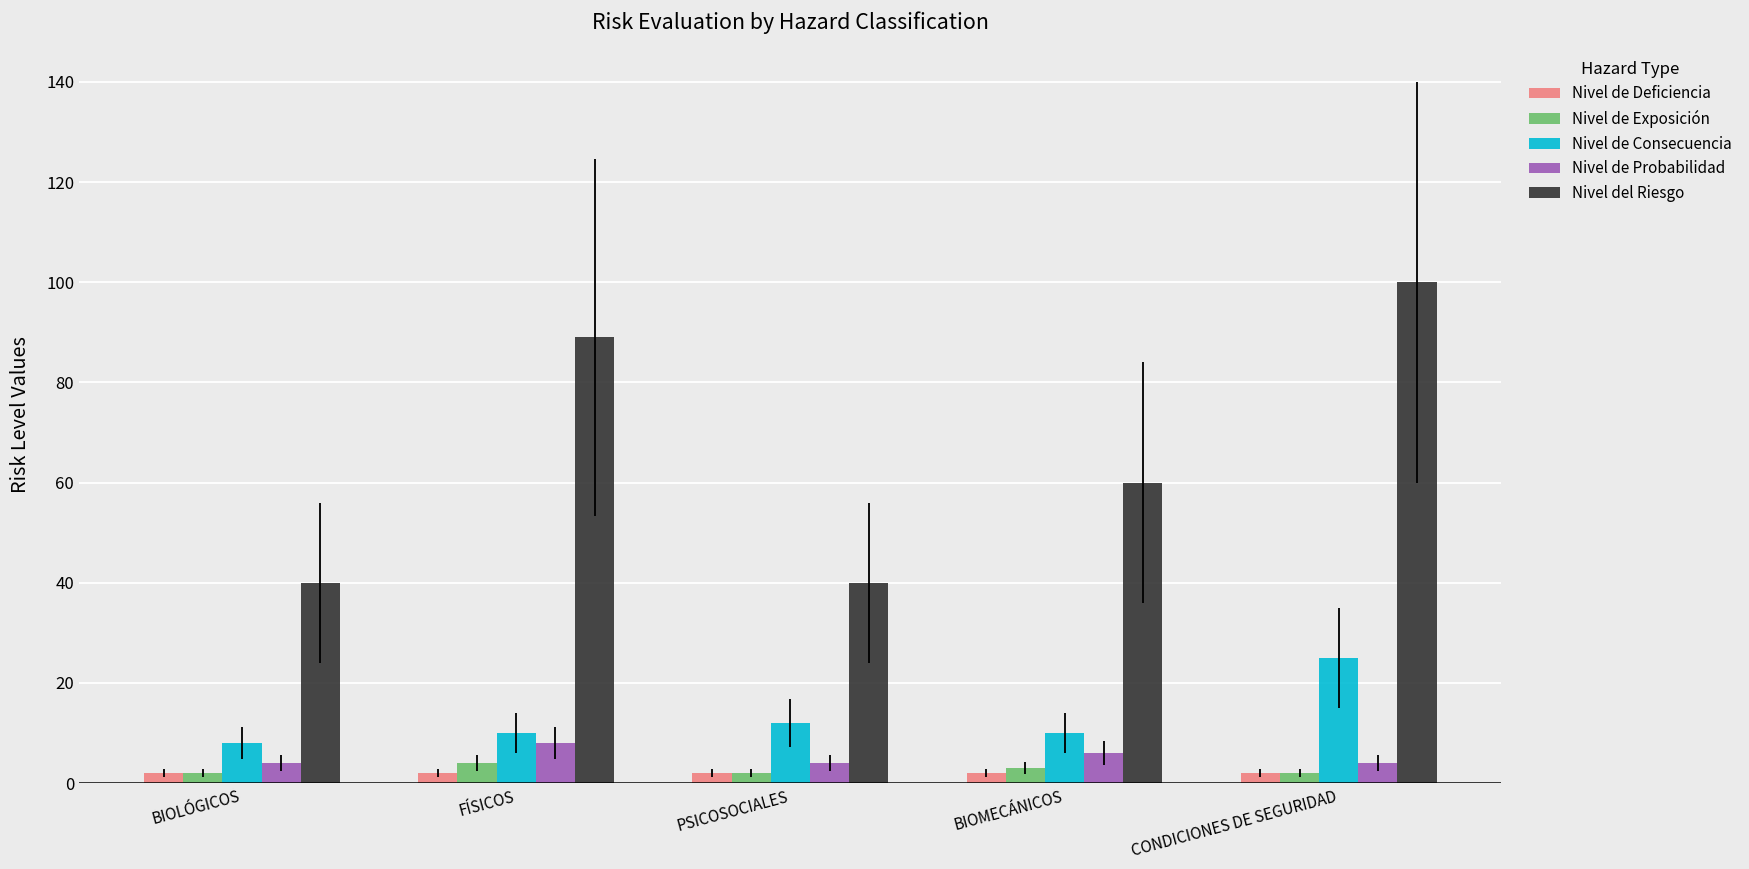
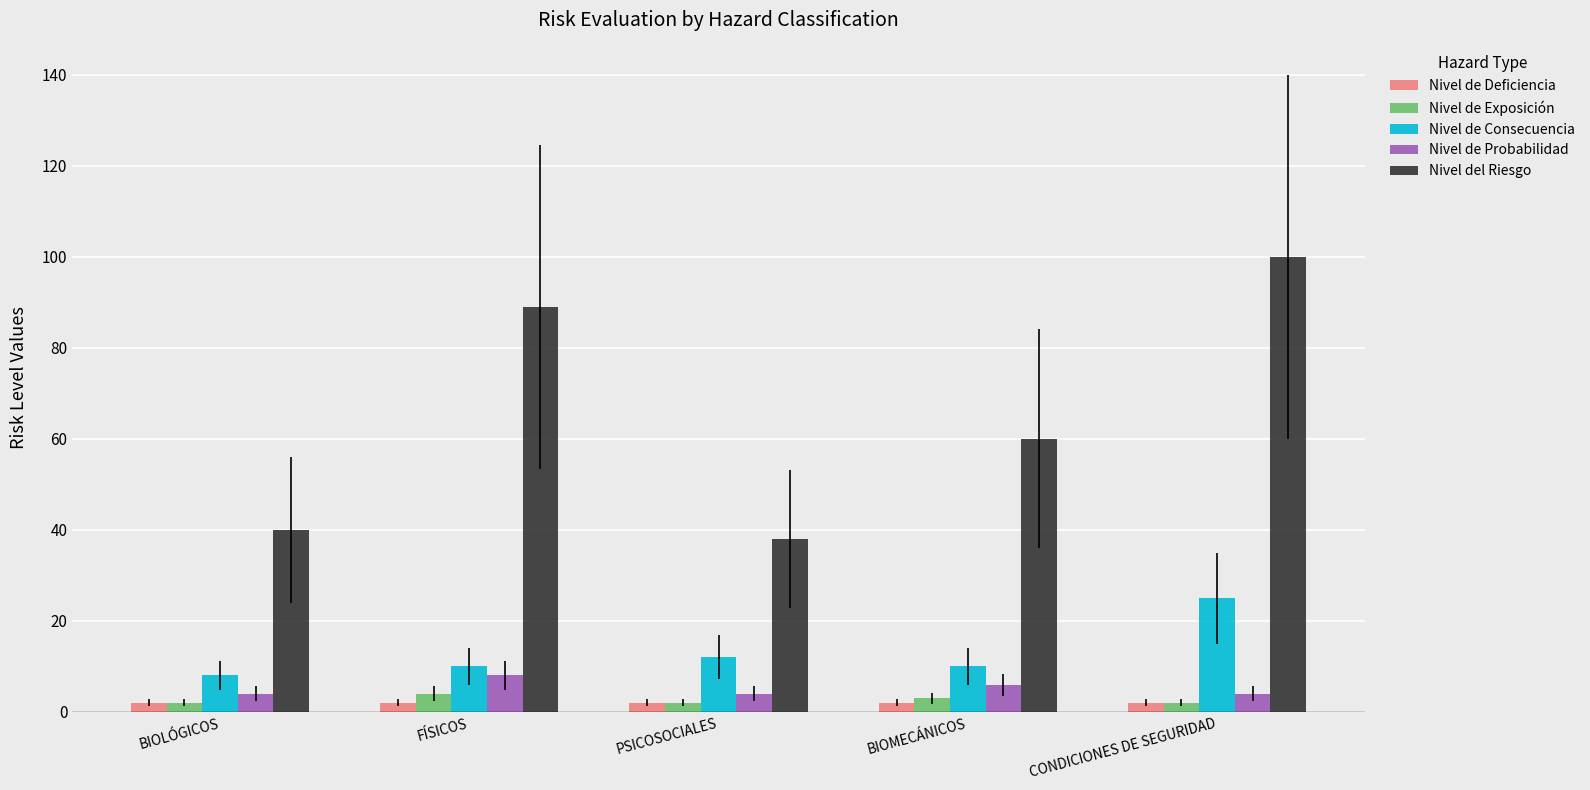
  {
    "Nivel de Deficiencia": {
      "BIOLÓGICOS": 2,
      "FÍSICOS": 2,
      "PSICOSOCIALES": 2,
      "BIOMECÁNICOS": 2,
      "CONDICIONES DE SEGURIDAD": 2
    },
    "Nivel de Exposición": {
      "BIOLÓGICOS": 2,
      "FÍSICOS": 4,
      "PSICOSOCIALES": 2,
      "BIOMECÁNICOS": 3,
      "CONDICIONES DE SEGURIDAD": 2
    },
    "Nivel de Consecuencia": {
      "BIOLÓGICOS": 8,
      "FÍSICOS": 10,
      "PSICOSOCIALES": 12,
      "BIOMECÁNICOS": 10,
      "CONDICIONES DE SEGURIDAD": 25
    },
    "Nivel de Probabilidad": {
      "BIOLÓGICOS": 4,
      "FÍSICOS": 8,
      "PSICOSOCIALES": 4,
      "BIOMECÁNICOS": 6,
      "CONDICIONES DE SEGURIDAD": 4
    },
    "Nivel del Riesgo": {
      "BIOLÓGICOS": 40,
      "FÍSICOS": 89,
-     "PSICOSOCIALES": 40,
+     "PSICOSOCIALES": 38,
      "BIOMECÁNICOS": 60,
      "CONDICIONES DE SEGURIDAD": 100
    }
  }
